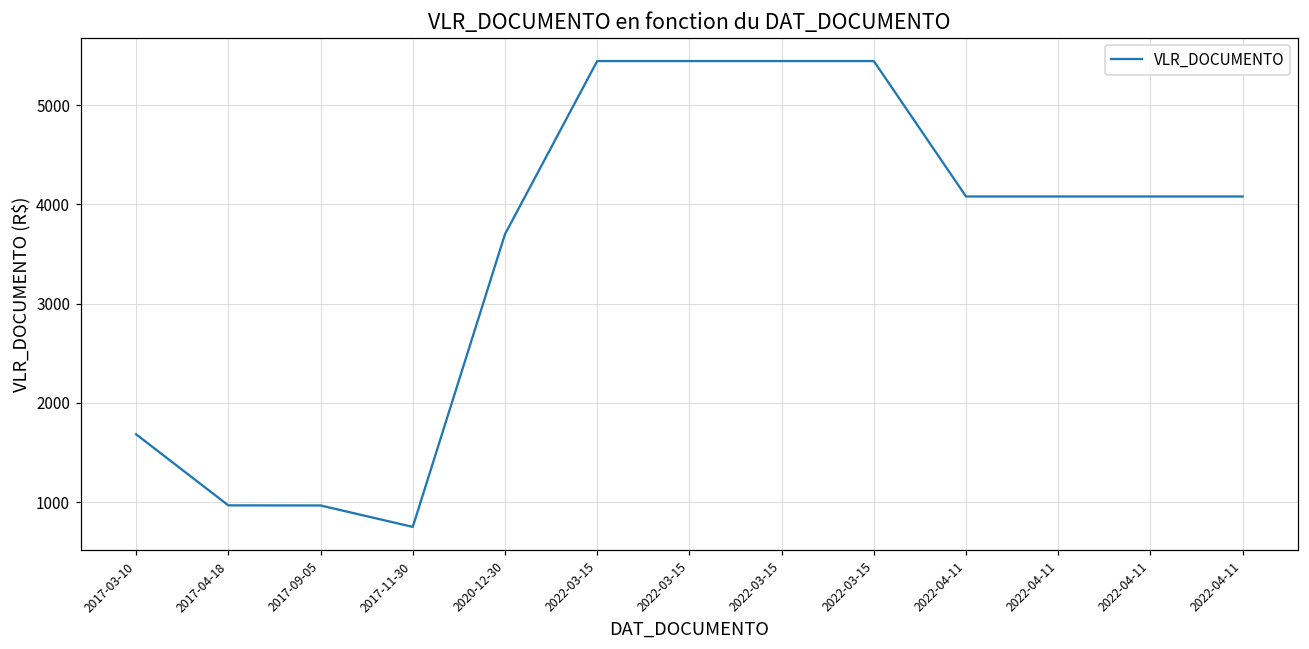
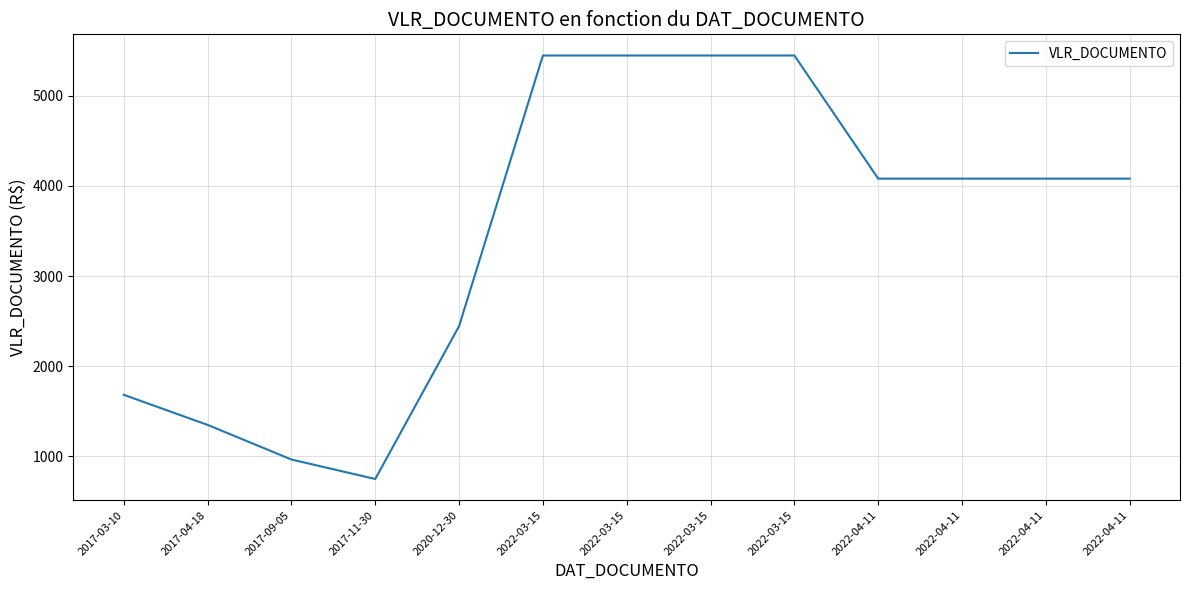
  {
    "2017-03-10": 1700,
-   "2017-04-18": 1000,
+   "2017-04-18": 1400,
    "2017-09-05": 1000,
    "2017-11-30": 800,
-   "2020-12-30": 3700
+   "2020-12-30": 2400
  }
